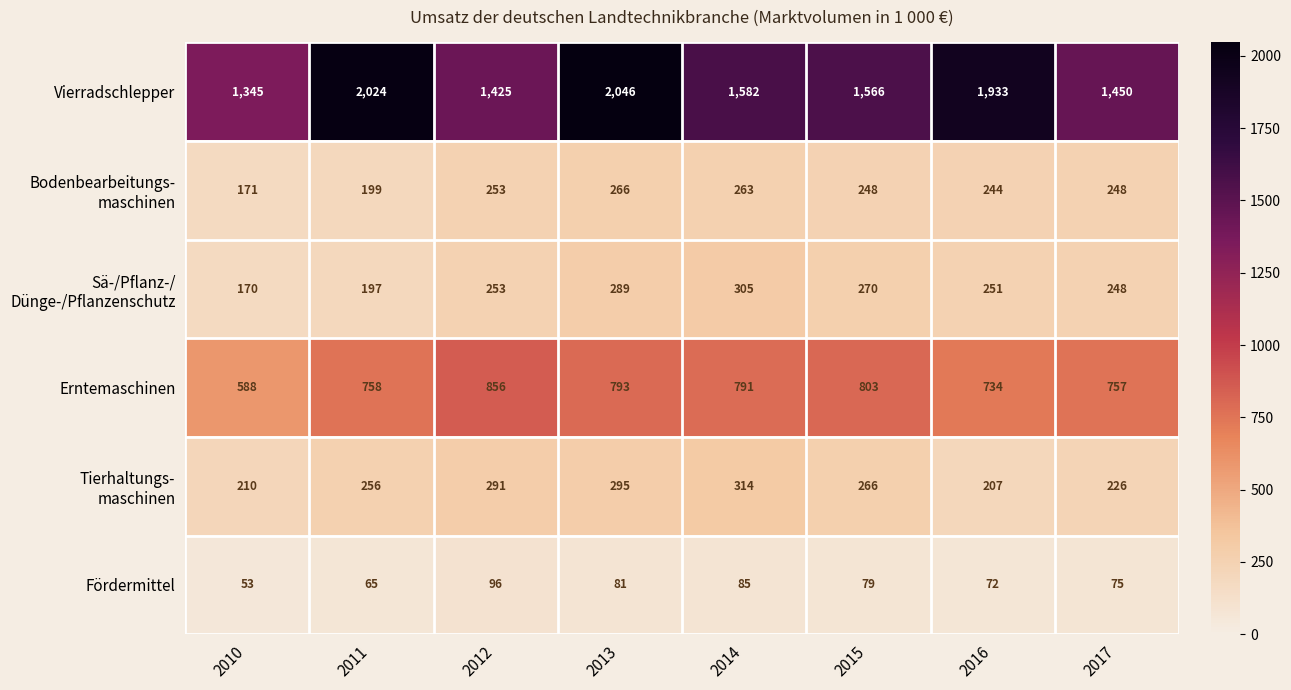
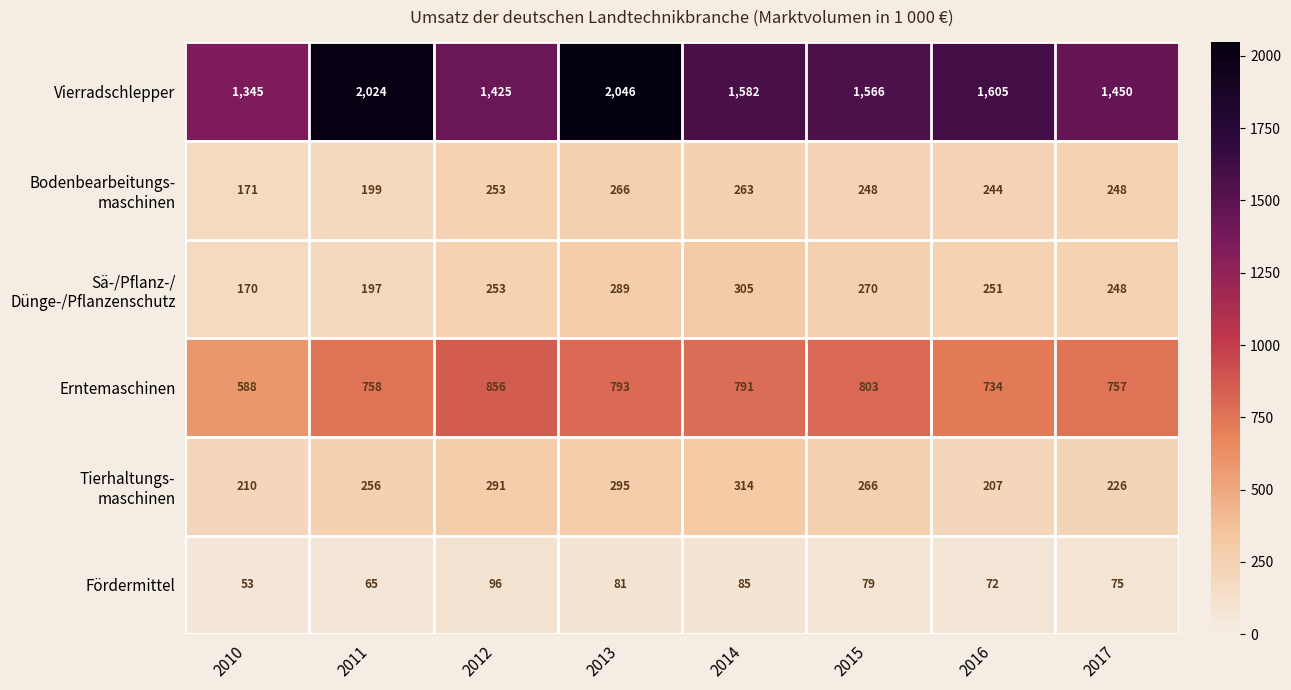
  {
    "Vierradschlepper": {
      "2010": "1,345",
      "2011": "2,024",
      "2012": "1,425",
      "2013": "2,046",
      "2014": "1,582",
      "2015": "1,566",
-     "2016": "1,933",
+     "2016": "1,605",
      "2017": "1,450"
    },
    "Bodenbearbeitungs- maschinen": {
      "2010": "171",
      "2011": "199",
      "2012": "253",
      "2013": "266",
      "2014": "263",
      "2015": "248",
      "2016": "244",
      "2017": "248"
    },
    "Sä-/Pflanz-/ Dünge-/Pflanzenschutz": {
      "2010": "170",
      "2011": "197",
      "2012": "253",
      "2013": "289",
      "2014": "305",
      "2015": "270",
      "2016": "251",
      "2017": "248"
    },
    "Erntemaschinen": {
      "2010": "588",
      "2011": "758",
      "2012": "856",
      "2013": "793",
      "2014": "791",
      "2015": "803",
      "2016": "734",
      "2017": "757"
    },
    "Tierhaltungs- maschinen": {
      "2010": "210",
      "2011": "256",
      "2012": "291",
      "2013": "295",
      "2014": "314",
      "2015": "266",
      "2016": "207",
      "2017": "226"
    },
    "Fördermittel": {
      "2010": "53",
      "2011": "65",
      "2012": "96",
      "2013": "81",
      "2014": "85",
      "2015": "79",
      "2016": "72",
      "2017": "75"
    }
  }
